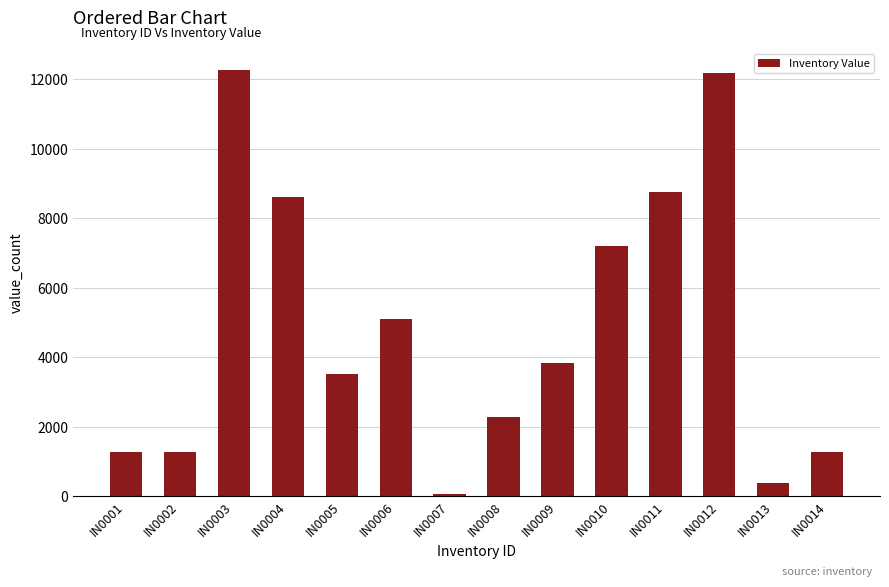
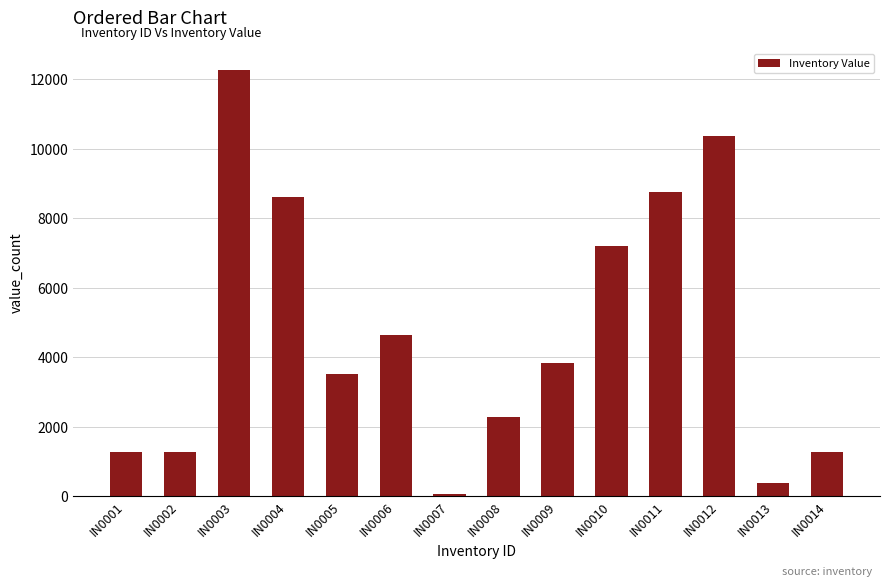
  {
    "IN0001": 1300,
    "IN0002": 1300,
    "IN0003": 12300,
    "IN0004": 8600,
    "IN0005": 3500,
-   "IN0006": 5100,
+   "IN0006": 4700,
    "IN0008": 2300,
    "IN0009": 3800,
    "IN0010": 7200,
    "IN0011": 8800,
-   "IN0012": 12200,
+   "IN0012": 10400,
    "IN0013": 400,
    "IN0014": 1300
  }
